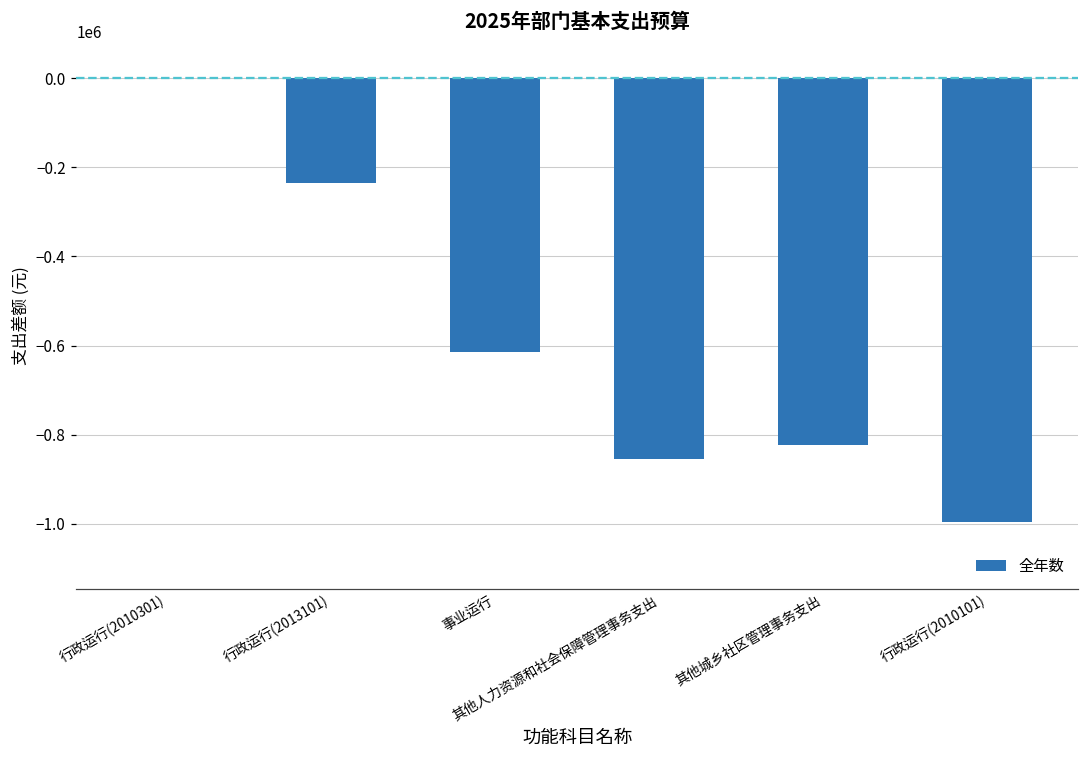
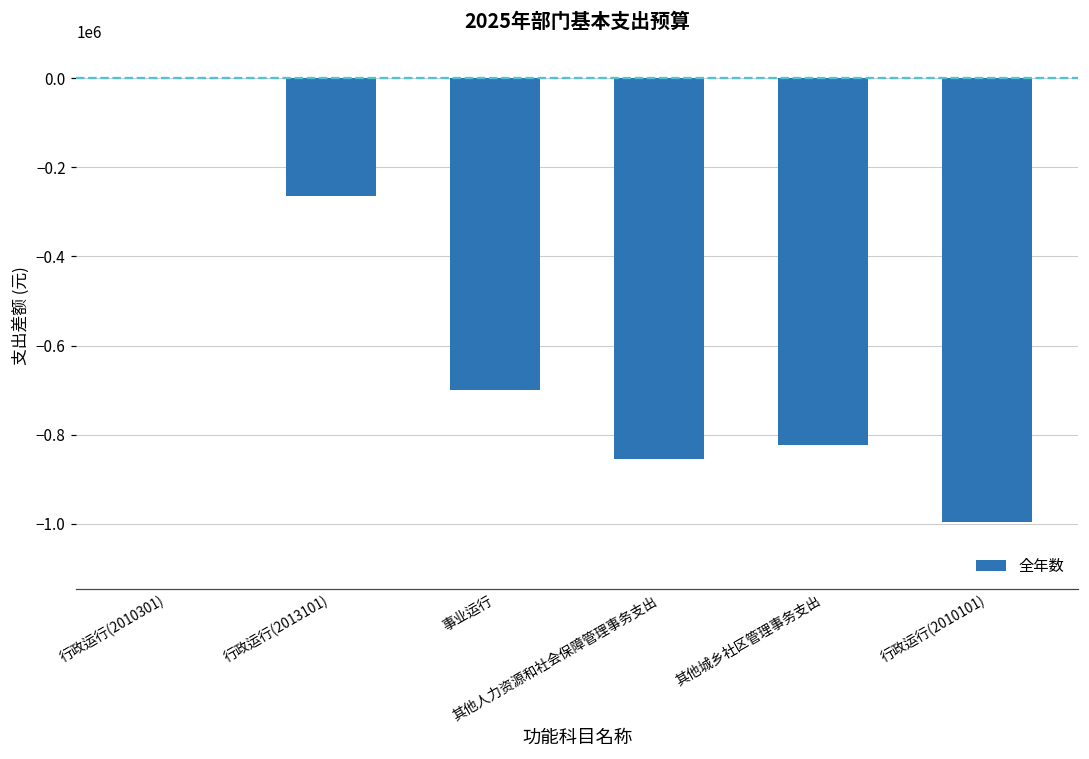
  {
    "行政运行(2010301)": 0,
-   "行政运行(2013101)": -230000,
-   "事业运行": -620000,
+   "行政运行(2013101)": -260000,
+   "事业运行": -700000,
    "其他人力资源和社会保障管理事务支出": -850000,
    "其他城乡社区管理事务支出": -820000,
    "行政运行(2010101)": -1000000
  }
